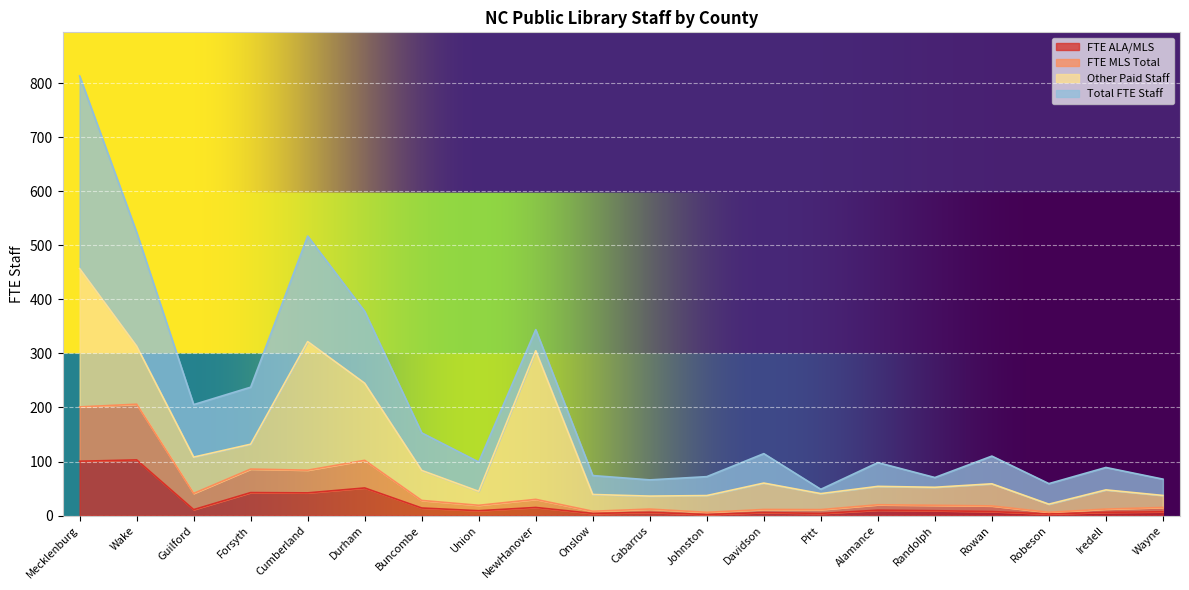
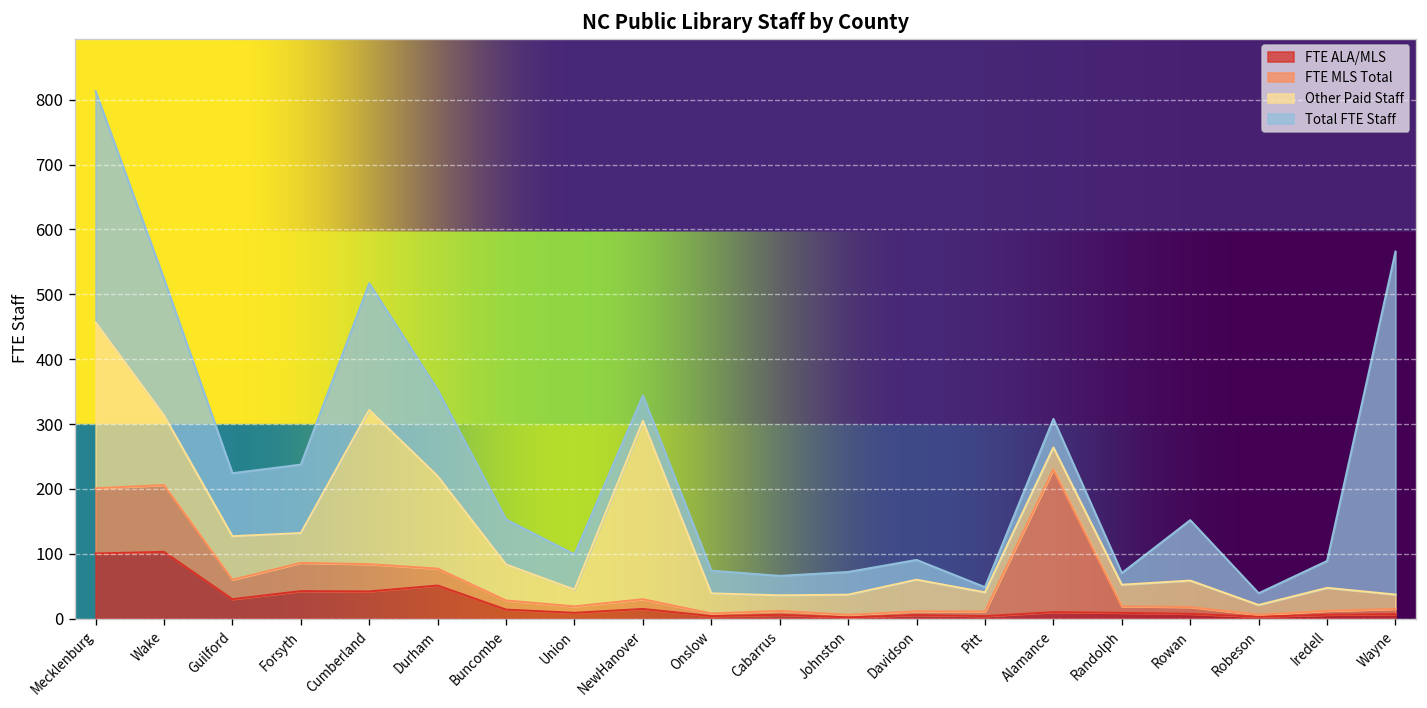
  {
    "FTE ALA/MLS": {
      "Mecklenburg": 100,
      "Wake": 100,
-     "Guilford": 10,
+     "Guilford": 30,
      "Forsyth": 40,
      "Cumberland": 40,
      "Durham": 50,
      "Buncombe": 10,
      "Union": 10,
      "NewHanover": 20,
      "Cabarrus": 10,
      "Davidson": 10,
      "Pitt": 0,
      "Alamance": 10,
      "Randolph": 10,
      "Rowan": 10,
      "Iredell": 10,
      "Wayne": 10
    },
    "FTE MLS Total": {
      "Mecklenburg": 100,
      "Wake": 100,
      "Guilford": 30,
      "Forsyth": 40,
      "Cumberland": 40,
-     "Durham": 50,
+     "Durham": 30,
      "Buncombe": 10,
      "Union": 10,
      "NewHanover": 20,
      "Cabarrus": 10,
      "Davidson": 10,
      "Pitt": 10,
-     "Alamance": 10,
+     "Alamance": 220,
      "Randolph": 10,
      "Rowan": 10,
      "Iredell": 10,
      "Wayne": 10
    },
    "Other Paid Staff": {
      "Mecklenburg": 260,
      "Wake": 110,
      "Guilford": 70,
      "Forsyth": 50,
      "Cumberland": 240,
      "Durham": 140,
      "Buncombe": 60,
      "Union": 30,
      "NewHanover": 280,
      "Onslow": 30,
      "Cabarrus": 20,
      "Johnston": 30,
      "Davidson": 50,
      "Pitt": 30,
      "Alamance": 30,
      "Randolph": 30,
      "Rowan": 40,
      "Robeson": 20,
      "Iredell": 40,
      "Wayne": 20
    },
    "Total FTE Staff": {
      "Mecklenburg": 360,
      "Wake": 210,
      "Guilford": 100,
      "Forsyth": 110,
      "Cumberland": 200,
      "Durham": 130,
      "Buncombe": 70,
      "Union": 50,
      "NewHanover": 40,
      "Onslow": 40,
      "Cabarrus": 30,
      "Johnston": 40,
-     "Davidson": 50,
+     "Davidson": 30,
      "Pitt": 10,
      "Alamance": 40,
      "Randolph": 20,
-     "Rowan": 50,
-     "Robeson": 40,
+     "Rowan": 90,
+     "Robeson": 20,
      "Iredell": 40,
-     "Wayne": 30
+     "Wayne": 530
    }
  }
